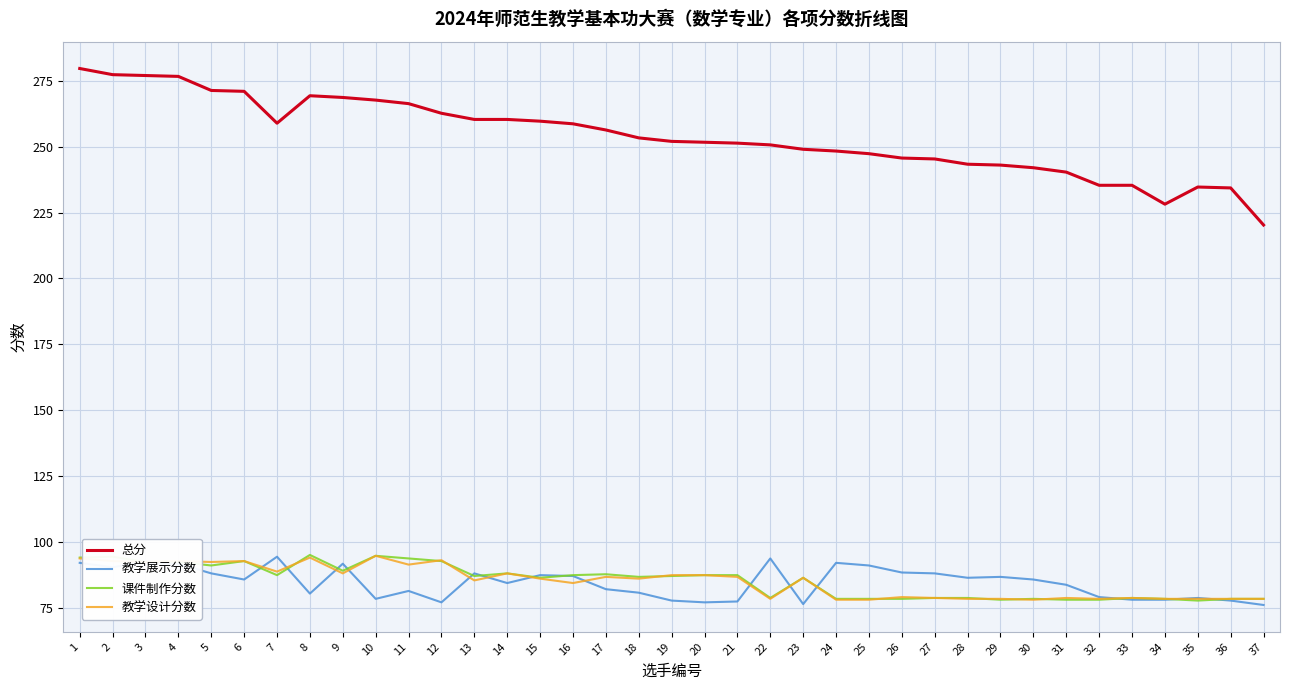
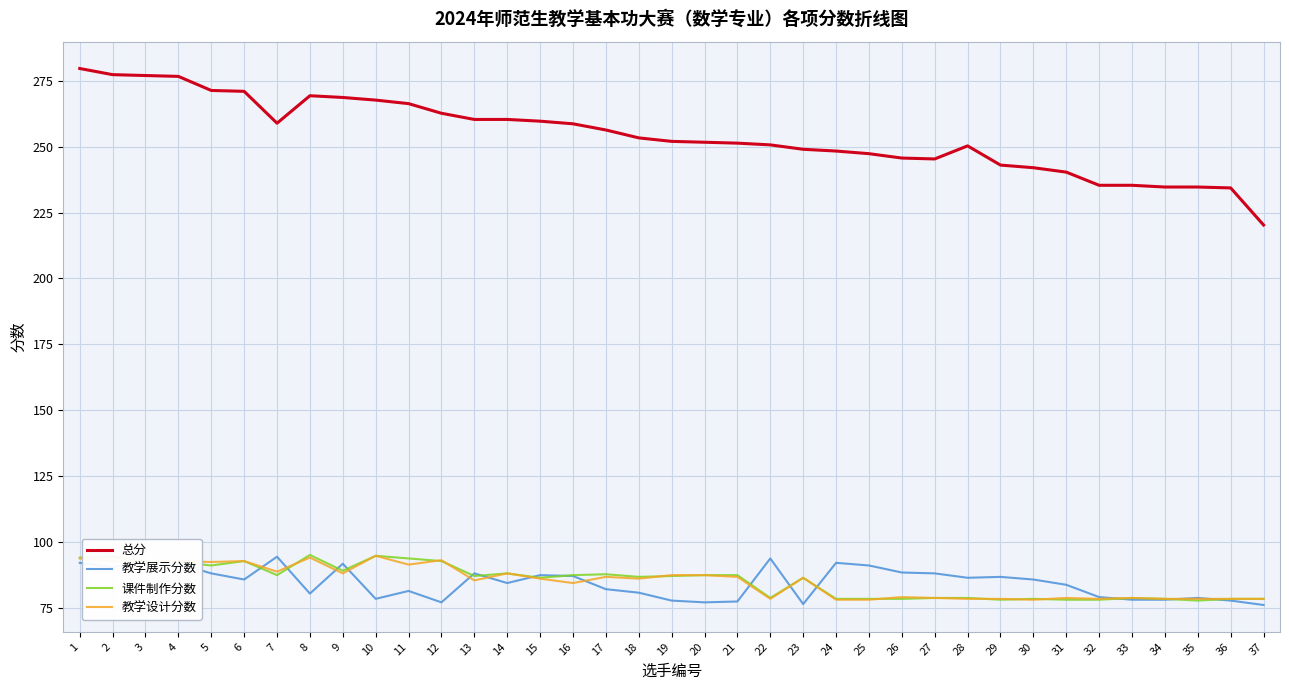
  {
    "总分": {
      "1": 280,
      "2": 277,
      "3": 277,
      "4": 277,
      "5": 271,
      "6": 271,
      "7": 259,
      "8": 269,
      "9": 269,
      "10": 268,
      "11": 266,
      "12": 263,
      "13": 260,
      "14": 260,
      "15": 260,
      "16": 259,
      "17": 256,
      "18": 253,
      "19": 252,
      "20": 252,
      "21": 251,
      "22": 251,
      "23": 249,
      "24": 248,
      "25": 247,
      "26": 246,
      "27": 245,
-     "28": 243,
+     "28": 250,
      "29": 243,
      "30": 242,
      "31": 240,
      "32": 235,
      "33": 235,
-     "34": 228,
+     "34": 235,
      "35": 235,
      "36": 234,
      "37": 220
    },
    "教学展示分数": {
      "1": 92,
      "5": 88,
      "6": 86,
      "7": 94,
      "8": 80,
      "9": 92,
      "10": 78,
      "11": 81,
      "12": 77,
      "13": 88,
      "14": 84,
      "15": 87,
      "17": 82,
      "18": 81,
      "19": 78,
      "20": 77,
      "21": 77,
      "22": 94,
      "23": 76,
      "24": 92,
      "25": 91,
      "26": 88,
      "27": 88,
      "28": 86,
      "29": 87,
      "30": 86,
      "31": 84,
      "37": 76
    },
    "课件制作分数": {
      "5": 91,
      "7": 87,
      "8": 95,
      "9": 89,
      "11": 94,
      "13": 87,
      "17": 88
    },
    "教学设计分数": {
      "5": 92,
      "7": 89,
      "8": 94,
      "9": 88,
      "11": 91,
      "13": 85,
      "16": 84,
      "17": 87
    }
  }
